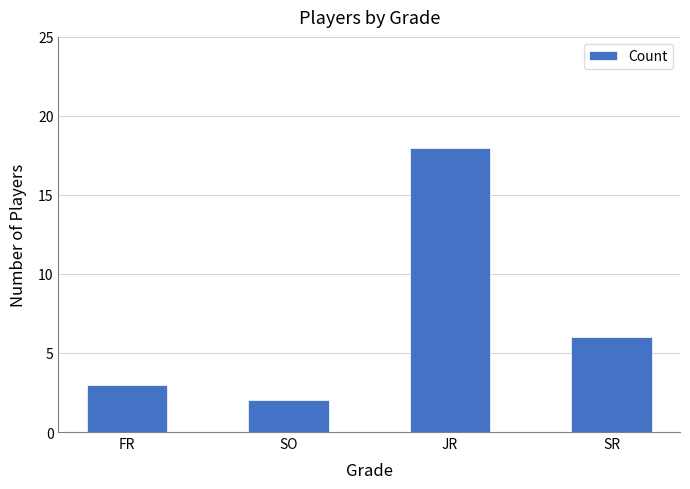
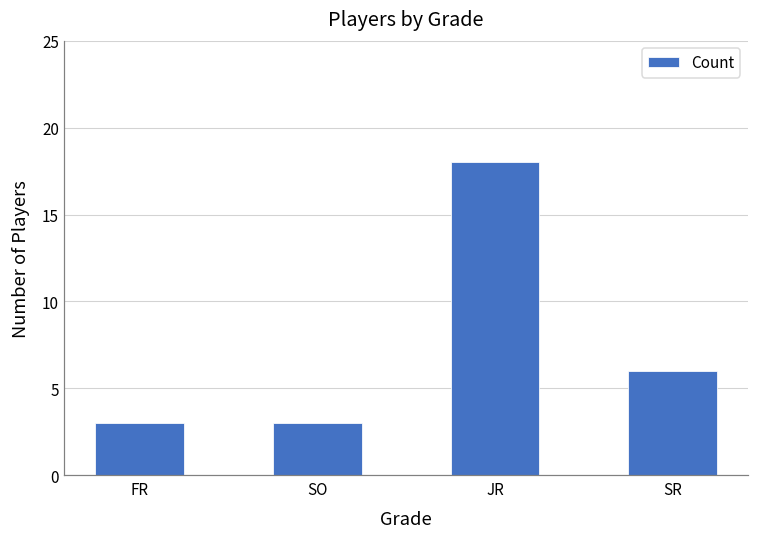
  {
    "FR": 3,
-   "SO": 2,
+   "SO": 3,
    "JR": 18,
    "SR": 6
  }
